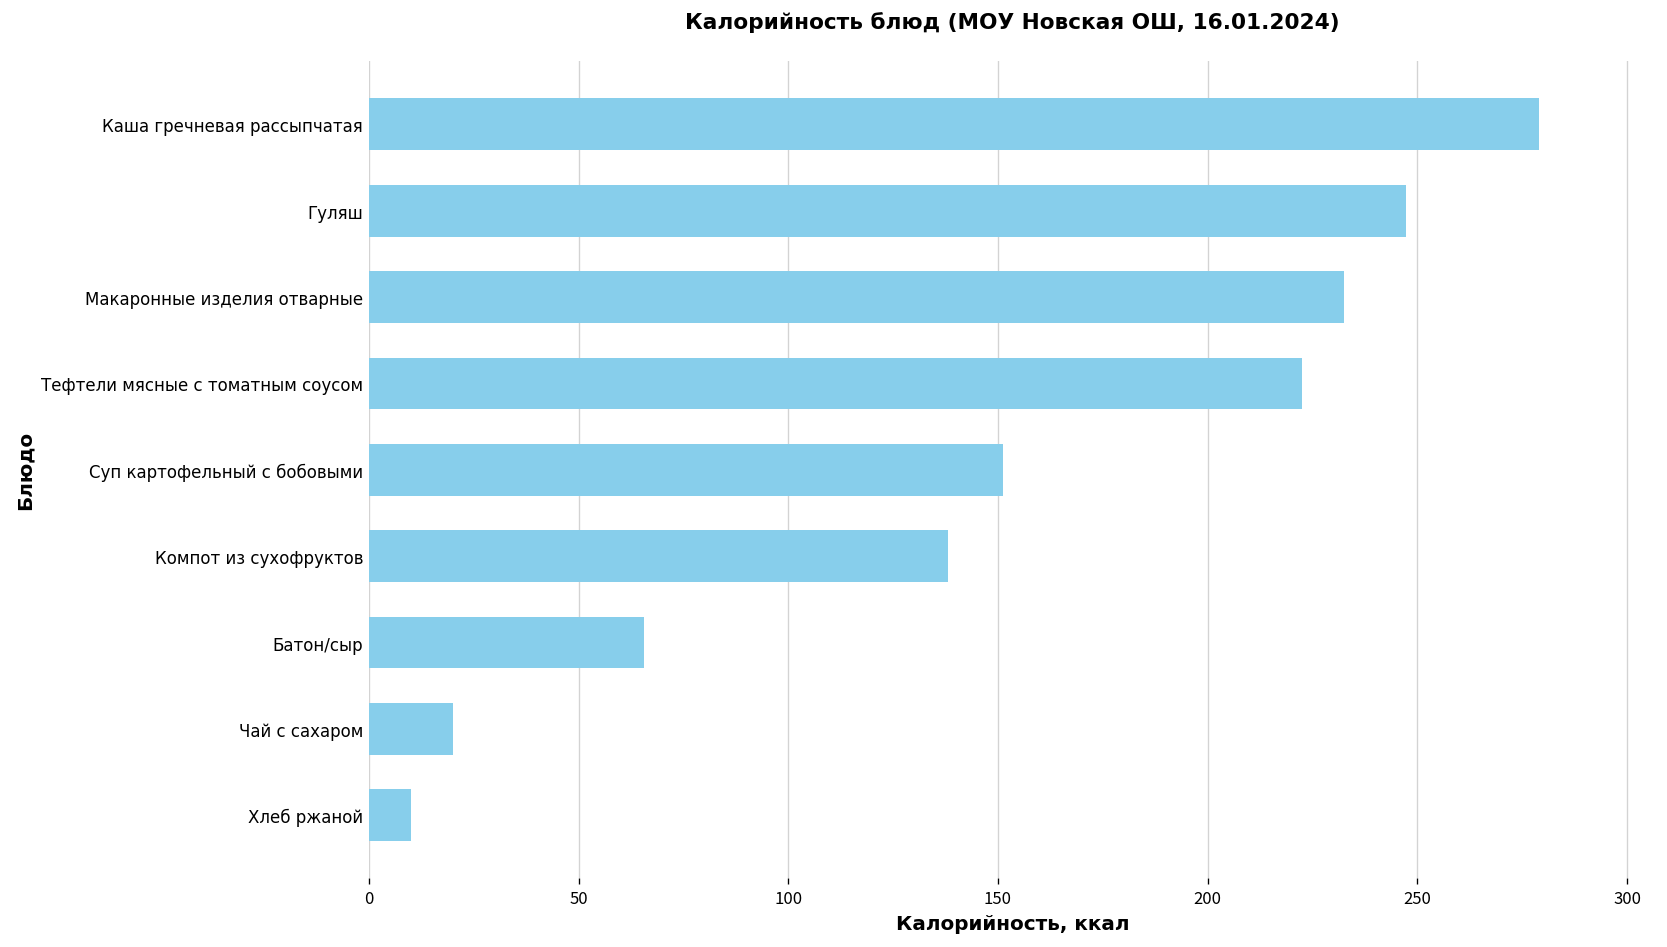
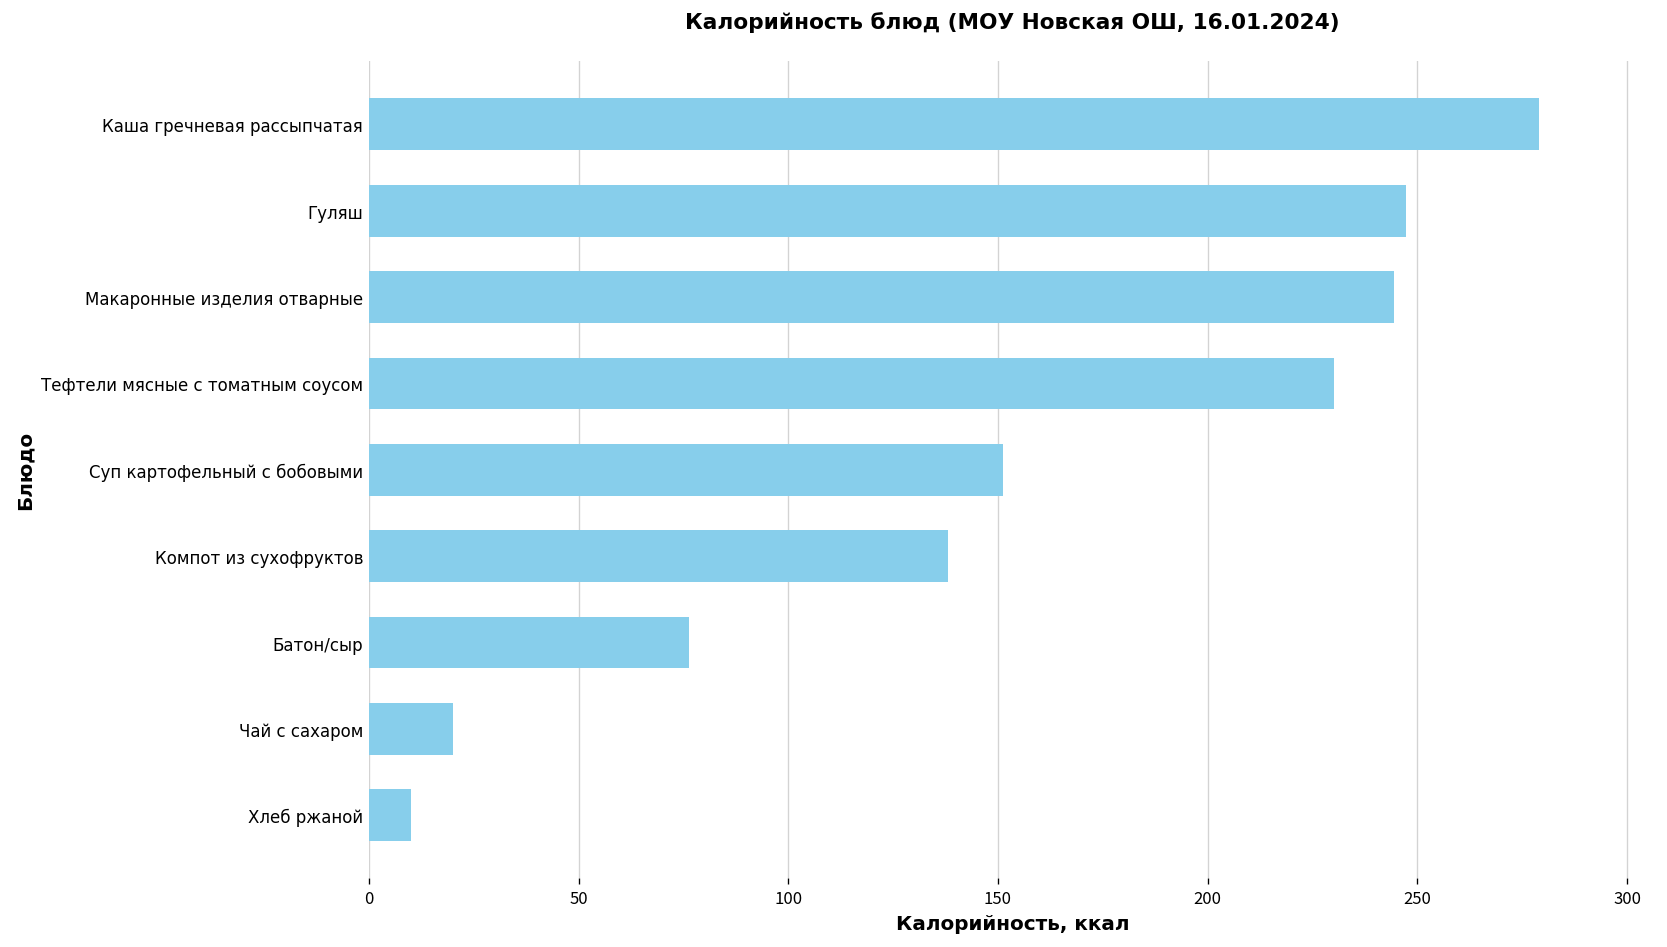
  {
    "Каша гречневая рассыпчатая": 279,
    "Гуляш": 247,
-   "Макаронные изделия отварные": 232,
-   "Тефтели мясные с томатным соусом": 223,
+   "Макаронные изделия отварные": 245,
+   "Тефтели мясные с томатным соусом": 230,
    "Суп картофельный с бобовыми": 151,
    "Компот из сухофруктов": 138,
-   "Батон/сыр": 66,
+   "Батон/сыр": 76,
    "Чай с сахаром": 20,
    "Хлеб ржаной": 10
  }
